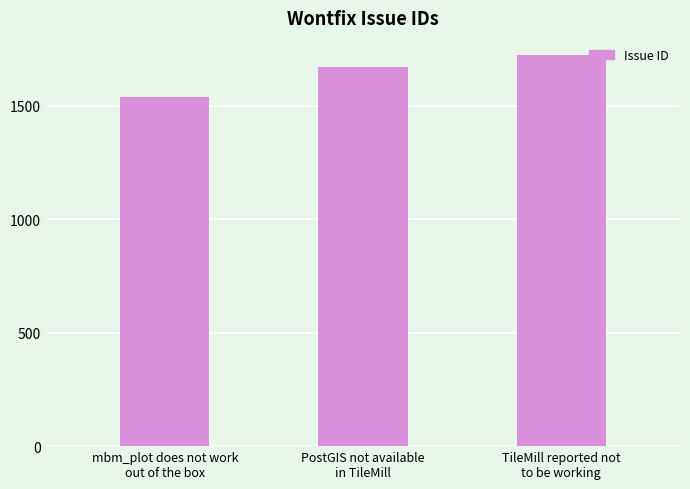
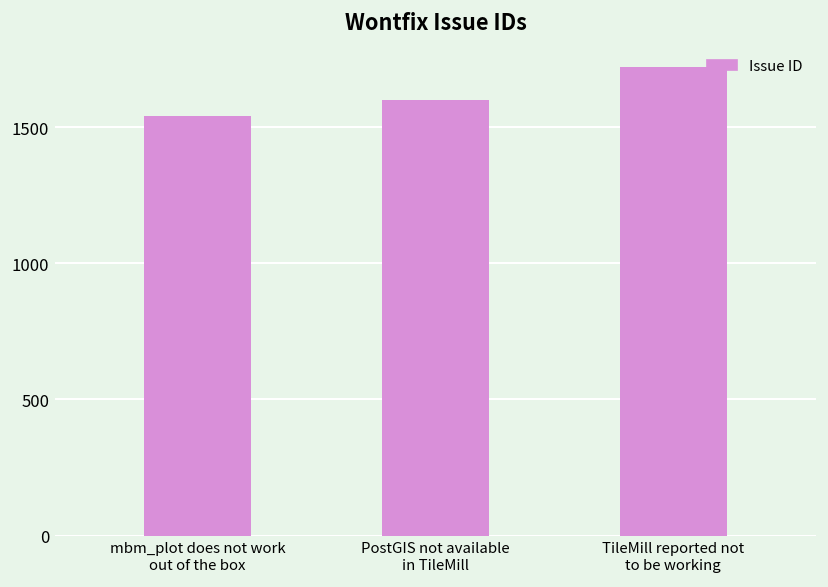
  {
    "mbm_plot does not work out of the box": 1540,
-   "PostGIS not available in TileMill": 1670,
+   "PostGIS not available in TileMill": 1600,
    "TileMill reported not to be working": 1720
  }
